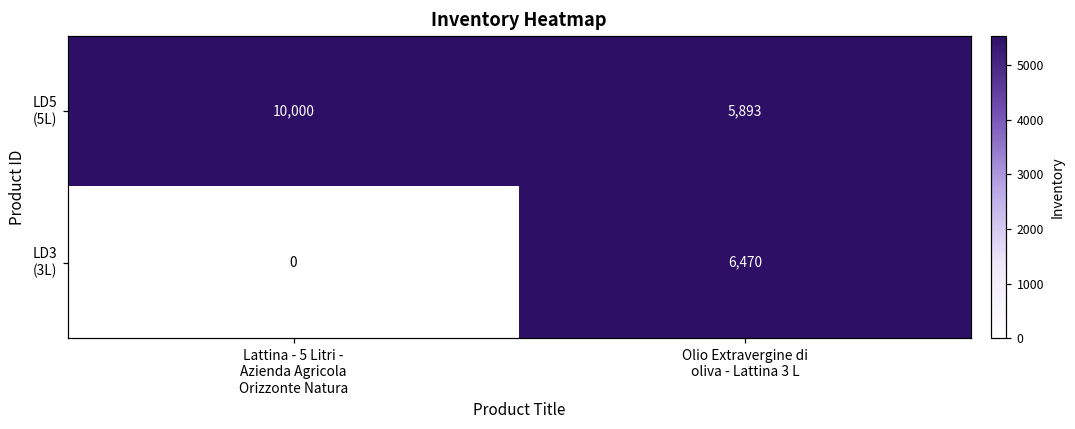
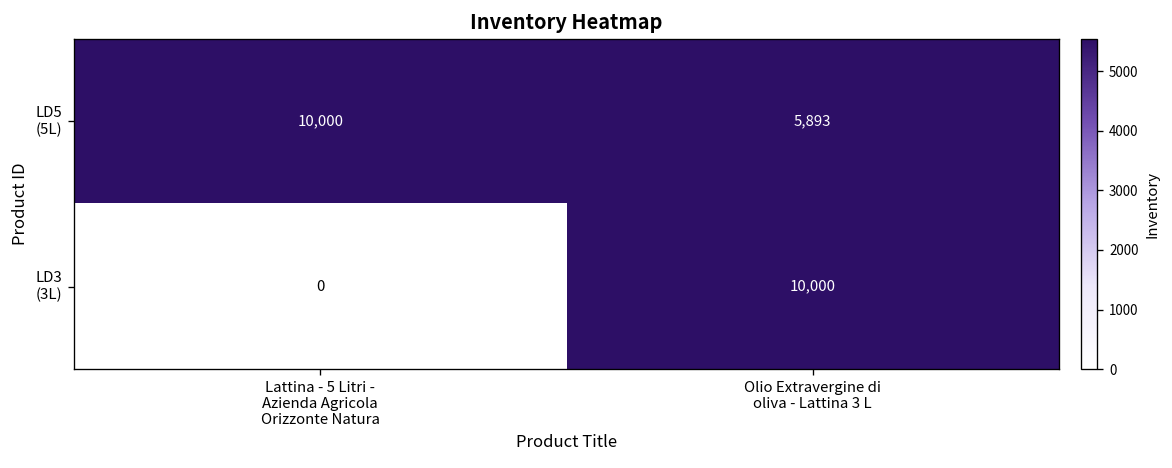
  {
    "LD5 (5L)": {
      "Lattina - 5 Litri - Azienda Agricola Orizzonte Natura": "10,000",
      "Olio Extravergine di oliva - Lattina 3 L": "5,893"
    },
    "LD3 (3L)": {
      "Lattina - 5 Litri - Azienda Agricola Orizzonte Natura": "0",
-     "Olio Extravergine di oliva - Lattina 3 L": "6,470"
+     "Olio Extravergine di oliva - Lattina 3 L": "10,000"
    }
  }
